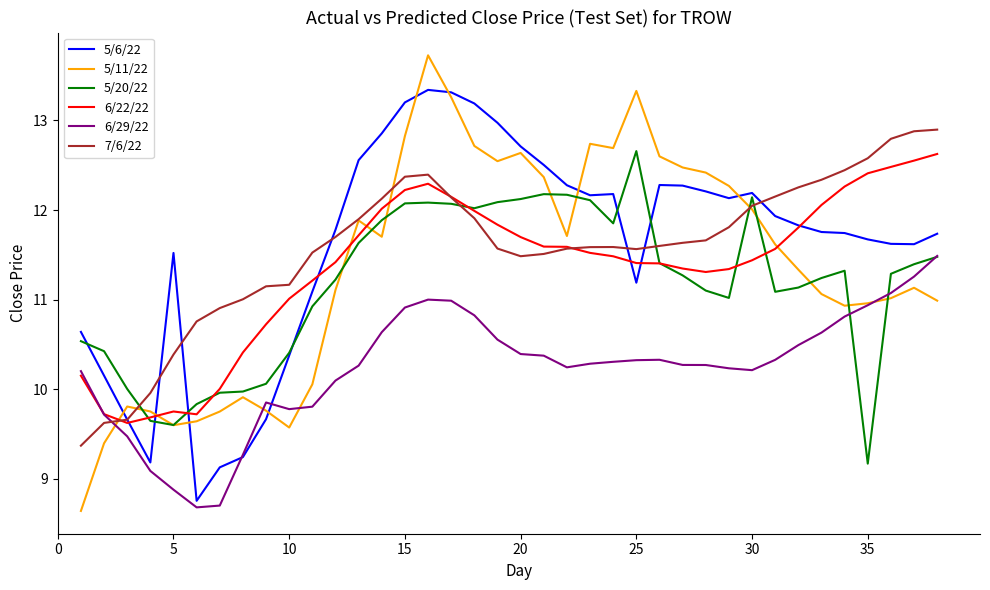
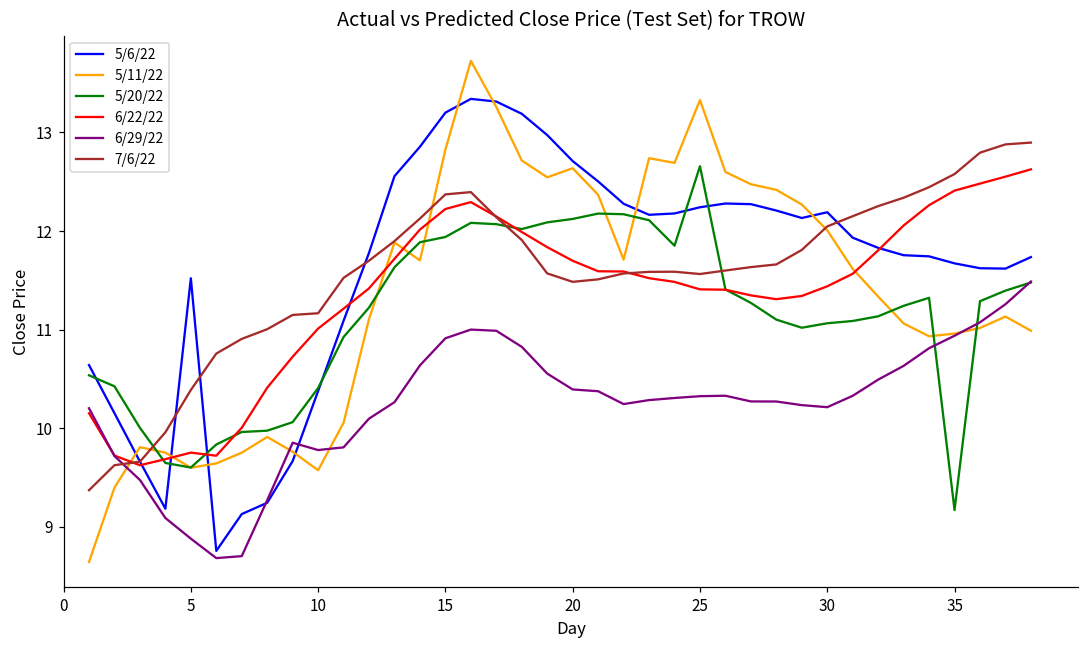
  {
    "5/6/22": {
      "5": 11.5,
      "10": 10.4,
      "15": 13.2,
      "20": 12.7,
-     "25": 11.2,
+     "25": 12.2,
      "30": 12.2,
      "35": 11.7
    },
    "5/11/22": {
      "10": 9.6,
      "15": 12.8,
      "20": 12.6,
      "25": 13.3,
      "30": 12.0
    },
    "5/20/22": {
      "10": 10.4,
-     "15": 12.1,
+     "15": 11.9,
      "20": 12.1,
      "25": 12.7,
-     "30": 12.1,
+     "30": 11.1,
      "35": 9.2
    },
    "6/22/22": {
      "5": 9.8,
      "10": 11.0,
      "15": 12.2,
      "20": 11.7,
      "25": 11.4,
      "30": 11.4,
      "35": 12.4
    },
    "6/29/22": {
      "5": 8.9,
      "10": 9.8,
      "15": 10.9,
      "20": 10.4,
      "25": 10.3,
      "30": 10.2
    },
    "7/6/22": {
      "5": 10.4,
      "10": 11.2,
      "15": 12.4,
      "20": 11.5,
      "25": 11.6,
      "30": 12.0,
      "35": 12.6
    }
  }
